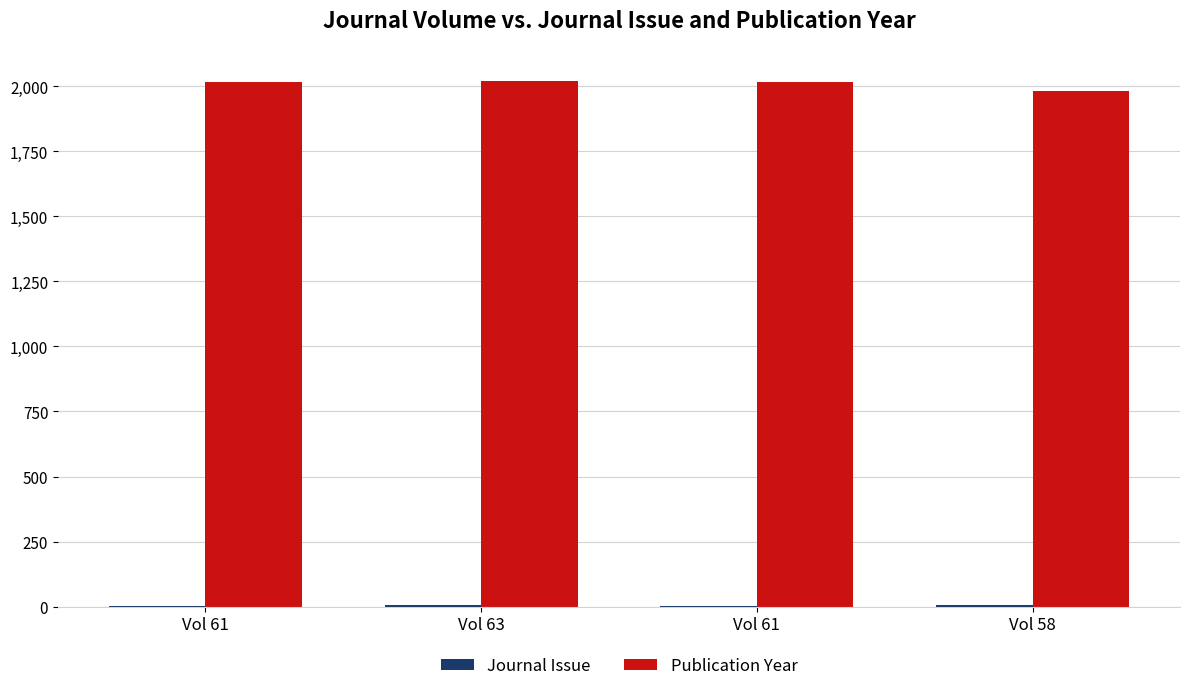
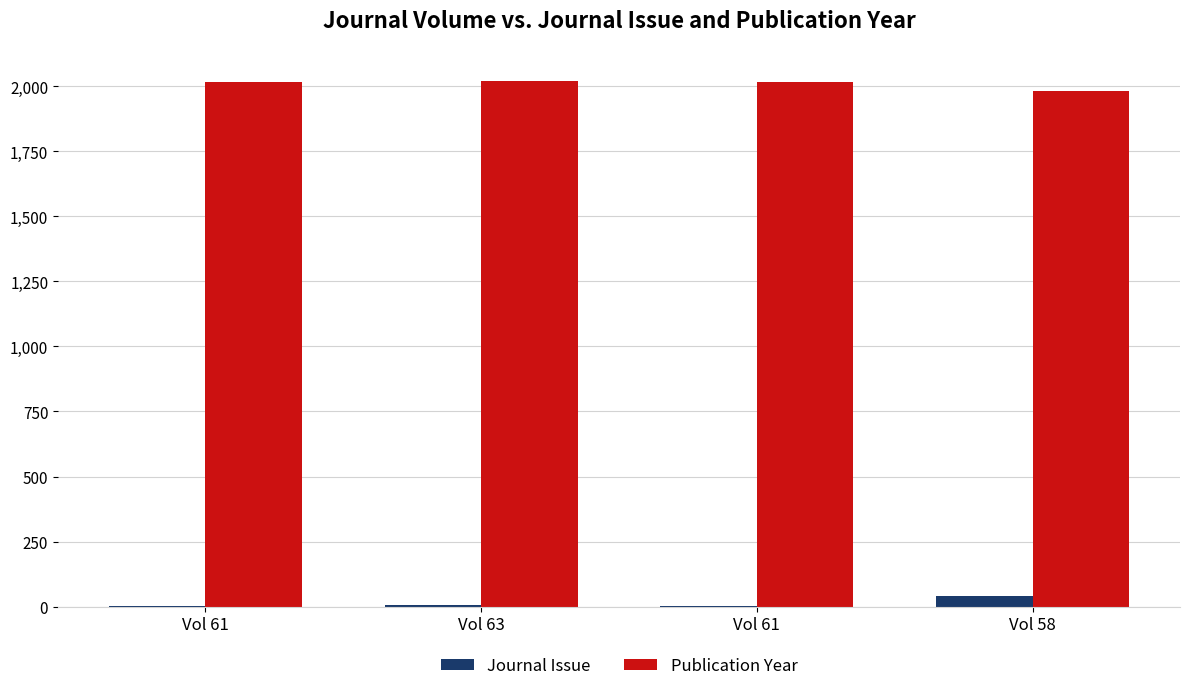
  {
    "Journal Issue": {
-     "Vol 58": "10"
+     "Vol 58": "40"
    },
    "Publication Year": {
      "Vol 63": "2,020",
      "Vol 58": "1,980"
    }
  }
